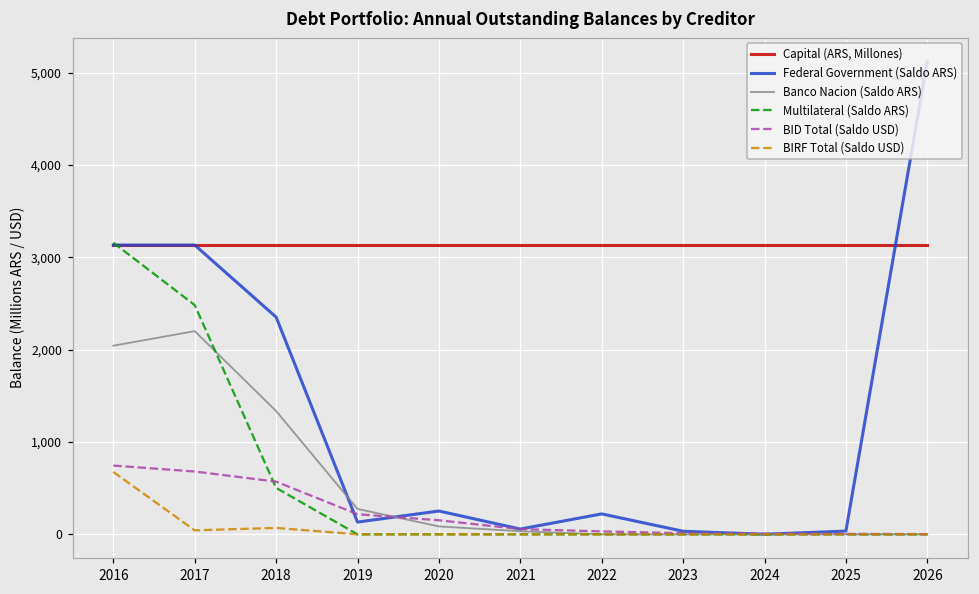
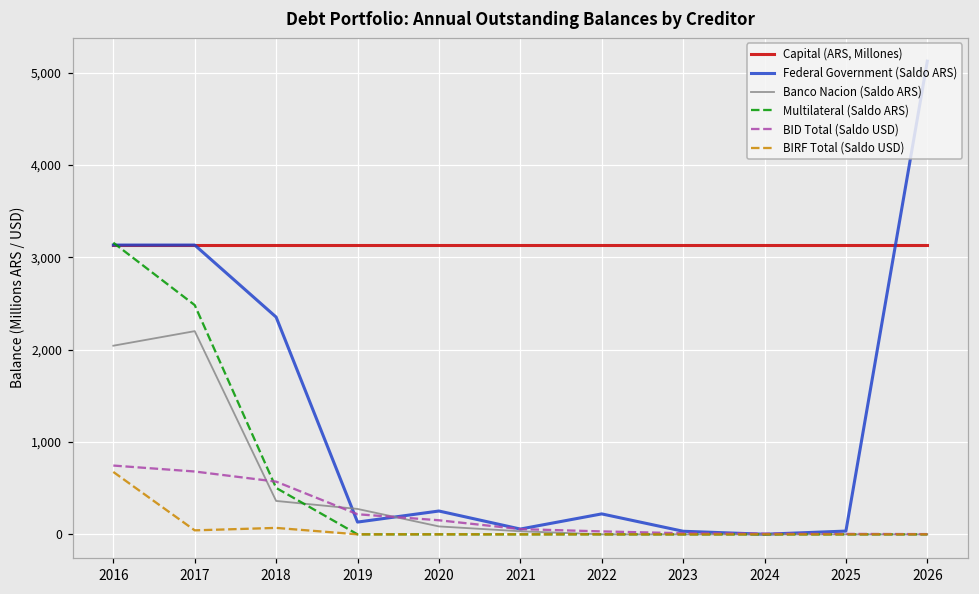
  {
    "Capital (ARS, Millones)": {
      "2018": "3,100",
      "2019": "3,100",
      "2020": "3,100",
      "2021": "3,100",
      "2022": "3,100",
      "2023": "3,100",
      "2024": "3,100",
      "2025": "3,100",
      "2026": "3,100"
    },
    "Federal Government (Saldo ARS)": {
      "2018": "2,400",
      "2019": "100",
      "2020": "300",
      "2022": "200",
      "2025": "0"
    },
    "Banco Nacion (Saldo ARS)": {
      "2016": "2,000",
      "2017": "2,200",
-     "2018": "1,300",
+     "2018": "400",
      "2019": "300",
      "2020": "100"
    },
    "Multilateral (Saldo ARS)": {
      "2017": "2,500",
      "2018": "500"
    },
    "BID Total (Saldo USD)": {
      "2016": "700",
      "2017": "700",
      "2018": "600",
      "2019": "200",
      "2020": "200",
      "2022": "0"
    },
    "BIRF Total (Saldo USD)": {
      "2016": "700",
      "2017": "0",
      "2018": "100"
    }
  }
